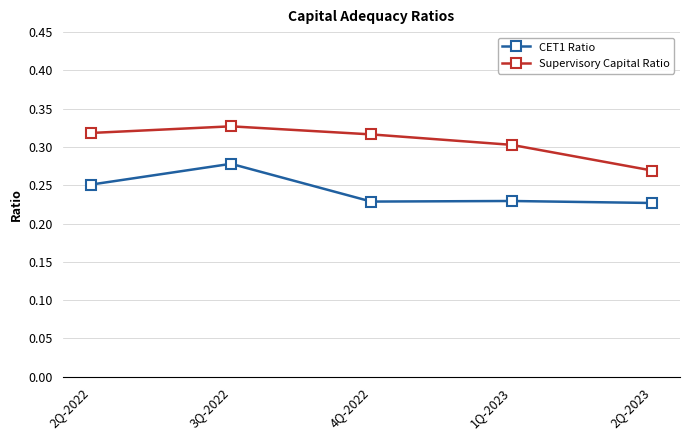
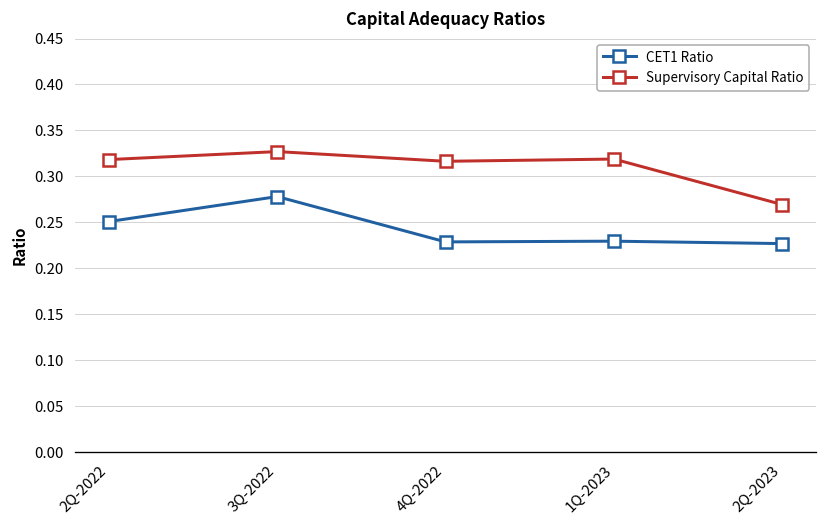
  {
    "CET1 Ratio": {
      "2Q-2022": 0.25,
      "3Q-2022": 0.28,
      "4Q-2022": 0.23,
      "1Q-2023": 0.23,
      "2Q-2023": 0.23
    },
    "Supervisory Capital Ratio": {
      "2Q-2022": 0.32,
      "3Q-2022": 0.33,
      "4Q-2022": 0.32,
-     "1Q-2023": 0.30,
+     "1Q-2023": 0.32,
      "2Q-2023": 0.27
    }
  }
